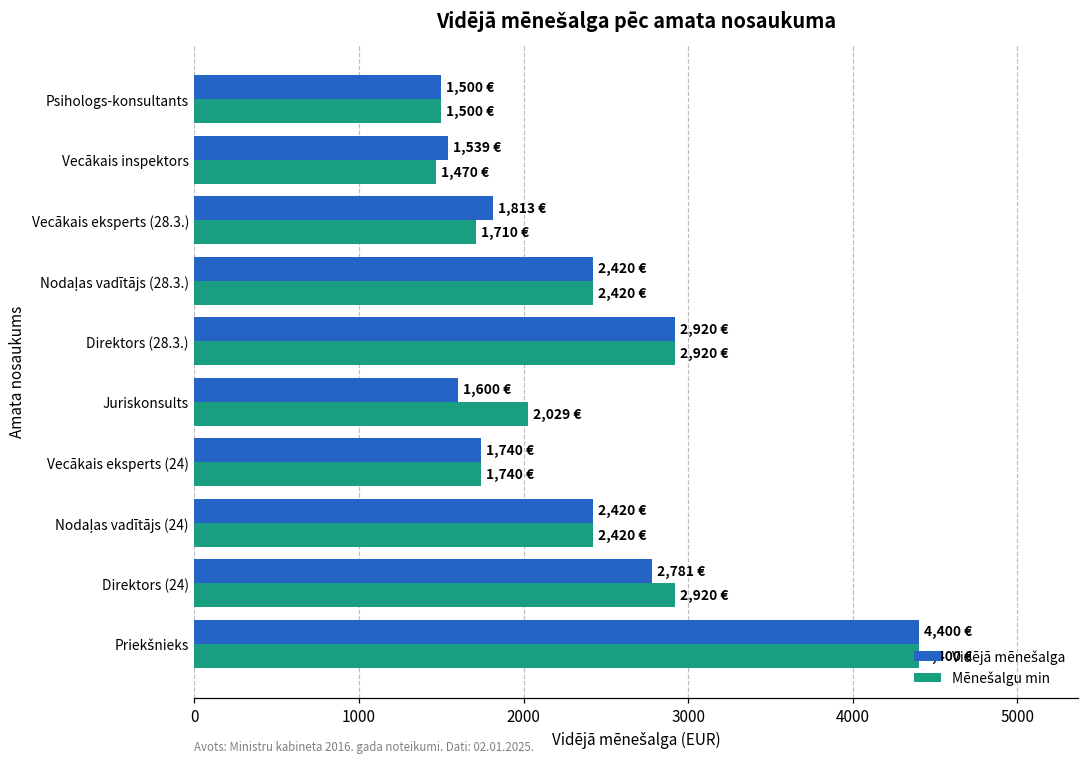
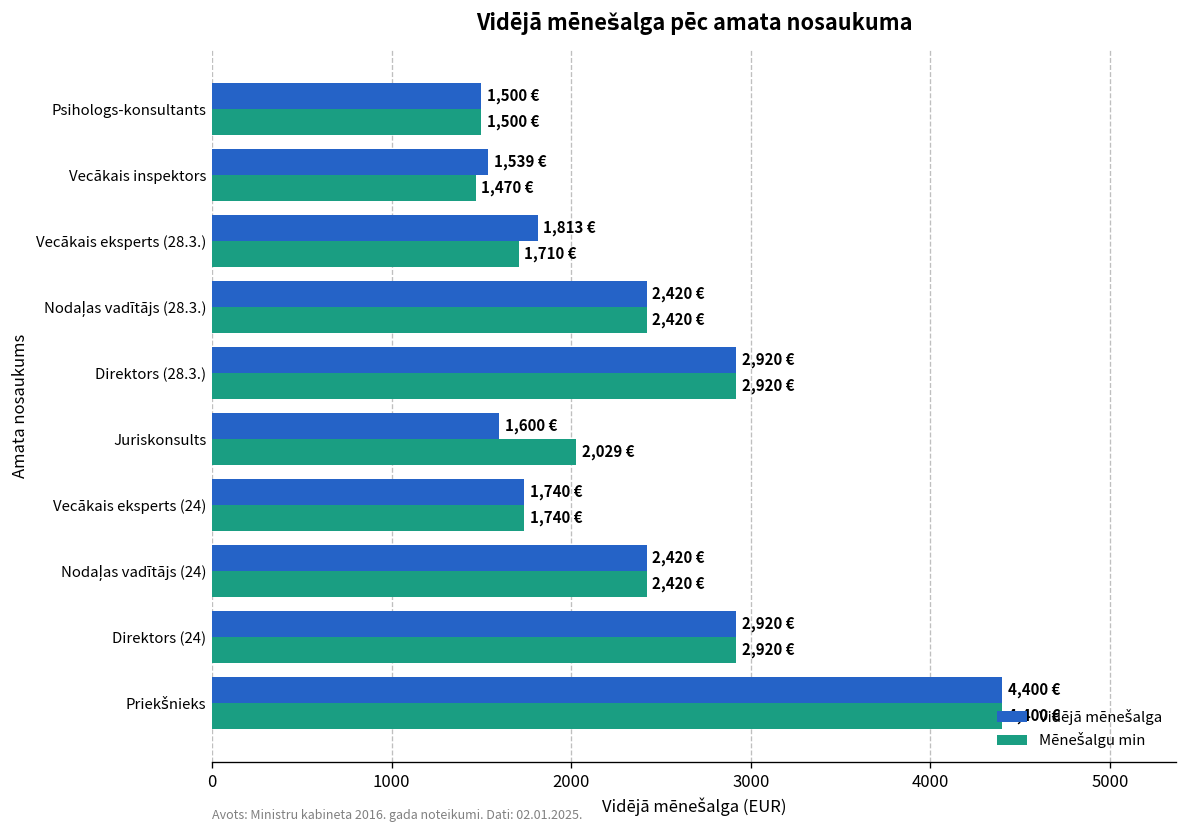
  {
    "Vidējā mēnešalga": {
      "Psihologs-konsultants": "1,500",
      "Vecākais inspektors": "1,539",
      "Vecākais eksperts (28.3.)": "1,813",
      "Nodaļas vadītājs (28.3.)": "2,420",
      "Direktors (28.3.)": "2,920",
      "Juriskonsults": "1,600",
      "Vecākais eksperts (24)": "1,740",
      "Nodaļas vadītājs (24)": "2,420",
-     "Direktors (24)": "2,781",
+     "Direktors (24)": "2,920",
      "Priekšnieks": "4,400"
    },
    "Mēnešalgu min": {
      "Psihologs-konsultants": "1,500",
      "Vecākais inspektors": "1,470",
      "Vecākais eksperts (28.3.)": "1,710",
      "Nodaļas vadītājs (28.3.)": "2,420",
      "Direktors (28.3.)": "2,920",
      "Juriskonsults": "2,029",
      "Vecākais eksperts (24)": "1,740",
      "Nodaļas vadītājs (24)": "2,420",
      "Direktors (24)": "2,920",
      "Priekšnieks": "4,400"
    }
  }
